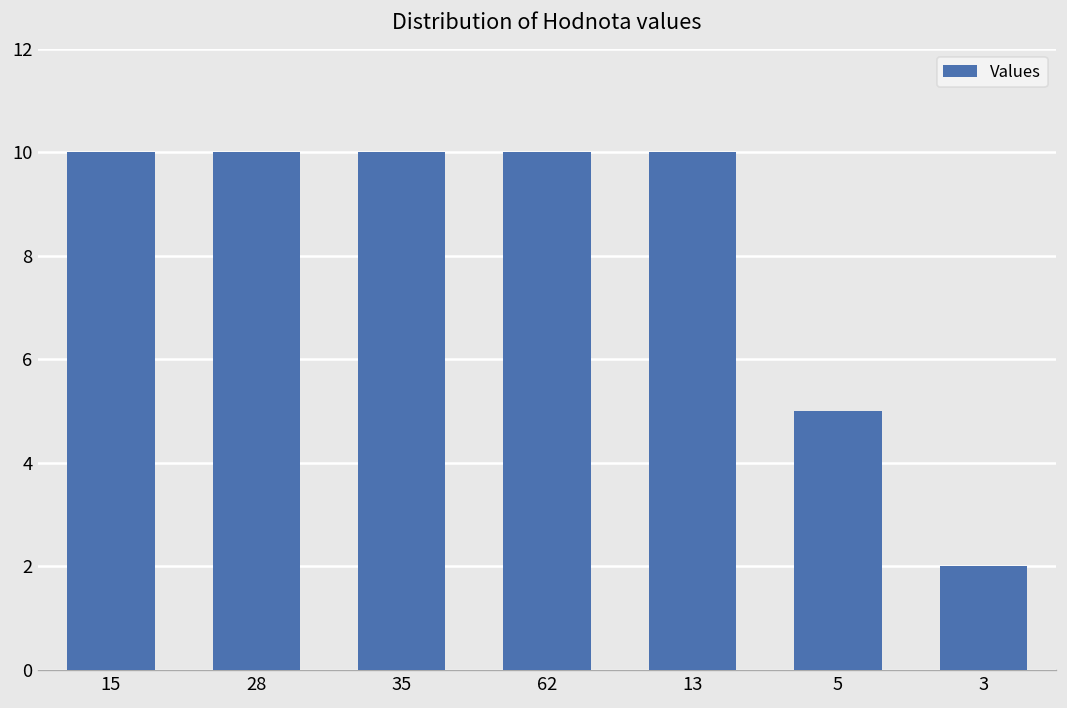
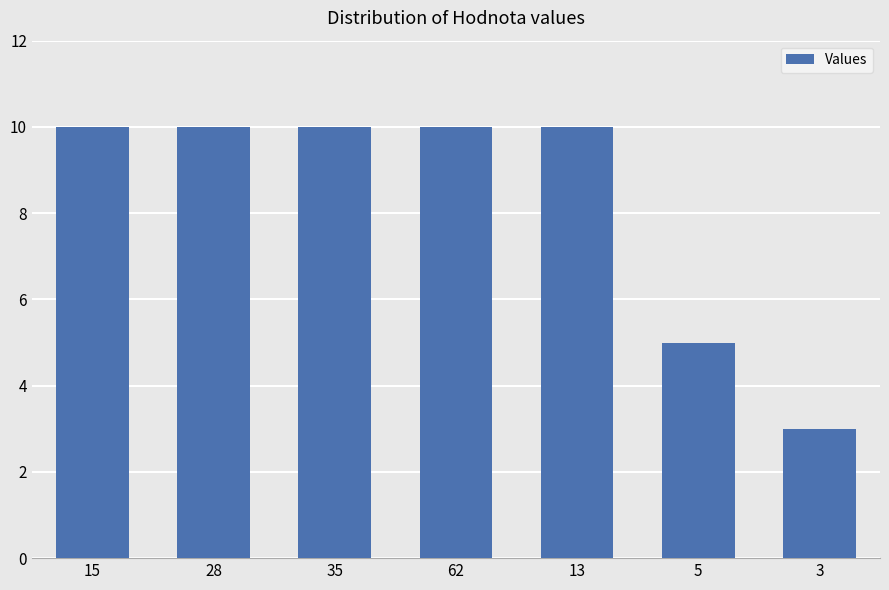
  {
    "15": 10,
    "28": 10,
    "35": 10,
    "62": 10,
    "13": 10,
    "5": 5,
-   "3": 2
+   "3": 3
  }
